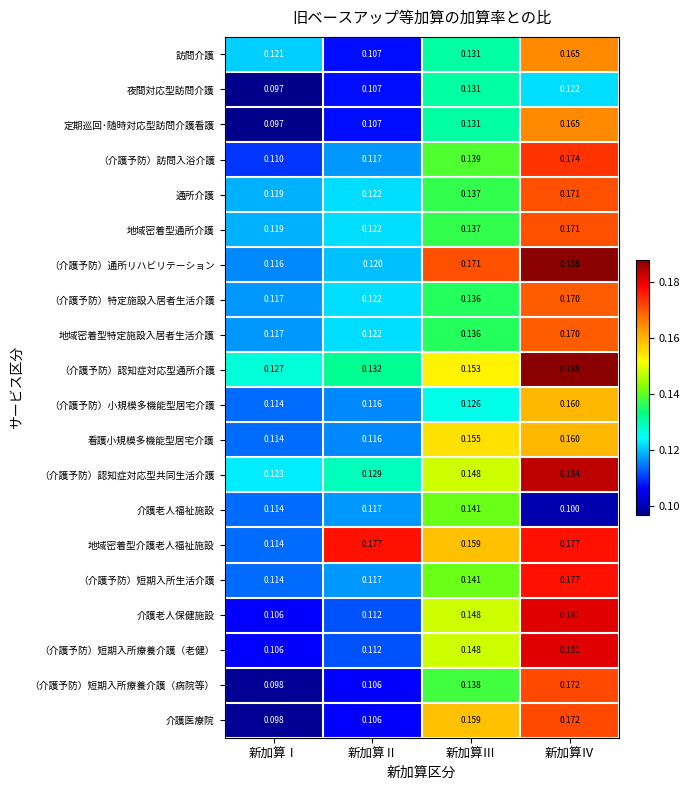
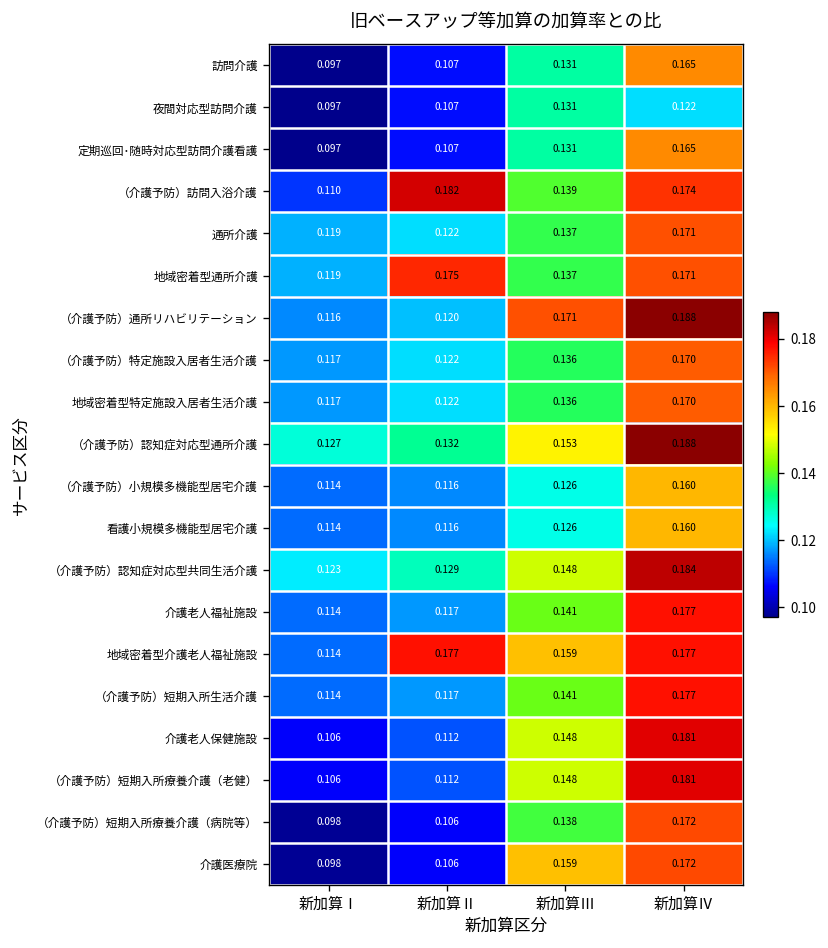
  {
    "訪問介護": {
-     "新加算Ⅰ": 0.121,
+     "新加算Ⅰ": 0.097,
      "新加算Ⅱ": 0.107,
      "新加算Ⅲ": 0.131,
      "新加算Ⅳ": 0.165
    },
    "夜間対応型訪問介護": {
      "新加算Ⅰ": 0.097,
      "新加算Ⅱ": 0.107,
      "新加算Ⅲ": 0.131,
      "新加算Ⅳ": 0.122
    },
    "定期巡回･随時対応型訪問介護看護": {
      "新加算Ⅰ": 0.097,
      "新加算Ⅱ": 0.107,
      "新加算Ⅲ": 0.131,
      "新加算Ⅳ": 0.165
    },
    "（介護予防）訪問入浴介護": {
      "新加算Ⅰ": 0.110,
-     "新加算Ⅱ": 0.117,
+     "新加算Ⅱ": 0.182,
      "新加算Ⅲ": 0.139,
      "新加算Ⅳ": 0.174
    },
    "通所介護": {
      "新加算Ⅰ": 0.119,
      "新加算Ⅱ": 0.122,
      "新加算Ⅲ": 0.137,
      "新加算Ⅳ": 0.171
    },
    "地域密着型通所介護": {
      "新加算Ⅰ": 0.119,
-     "新加算Ⅱ": 0.122,
+     "新加算Ⅱ": 0.175,
      "新加算Ⅲ": 0.137,
      "新加算Ⅳ": 0.171
    },
    "（介護予防）通所リハビリテーション": {
      "新加算Ⅰ": 0.116,
      "新加算Ⅱ": 0.120,
      "新加算Ⅲ": 0.171,
      "新加算Ⅳ": 0.188
    },
    "（介護予防）特定施設入居者生活介護": {
      "新加算Ⅰ": 0.117,
      "新加算Ⅱ": 0.122,
      "新加算Ⅲ": 0.136,
      "新加算Ⅳ": 0.170
    },
    "地域密着型特定施設入居者生活介護": {
      "新加算Ⅰ": 0.117,
      "新加算Ⅱ": 0.122,
      "新加算Ⅲ": 0.136,
      "新加算Ⅳ": 0.170
    },
    "（介護予防）認知症対応型通所介護": {
      "新加算Ⅰ": 0.127,
      "新加算Ⅱ": 0.132,
      "新加算Ⅲ": 0.153,
      "新加算Ⅳ": 0.188
    },
    "（介護予防）小規模多機能型居宅介護": {
      "新加算Ⅰ": 0.114,
      "新加算Ⅱ": 0.116,
      "新加算Ⅲ": 0.126,
      "新加算Ⅳ": 0.160
    },
    "看護小規模多機能型居宅介護": {
      "新加算Ⅰ": 0.114,
      "新加算Ⅱ": 0.116,
-     "新加算Ⅲ": 0.155,
+     "新加算Ⅲ": 0.126,
      "新加算Ⅳ": 0.160
    },
    "（介護予防）認知症対応型共同生活介護": {
      "新加算Ⅰ": 0.123,
      "新加算Ⅱ": 0.129,
      "新加算Ⅲ": 0.148,
      "新加算Ⅳ": 0.184
    },
    "介護老人福祉施設": {
      "新加算Ⅰ": 0.114,
      "新加算Ⅱ": 0.117,
      "新加算Ⅲ": 0.141,
-     "新加算Ⅳ": 0.100
+     "新加算Ⅳ": 0.177
    },
    "地域密着型介護老人福祉施設": {
      "新加算Ⅰ": 0.114,
      "新加算Ⅱ": 0.177,
      "新加算Ⅲ": 0.159,
      "新加算Ⅳ": 0.177
    },
    "（介護予防）短期入所生活介護": {
      "新加算Ⅰ": 0.114,
      "新加算Ⅱ": 0.117,
      "新加算Ⅲ": 0.141,
      "新加算Ⅳ": 0.177
    },
    "介護老人保健施設": {
      "新加算Ⅰ": 0.106,
      "新加算Ⅱ": 0.112,
      "新加算Ⅲ": 0.148,
      "新加算Ⅳ": 0.181
    },
    "（介護予防）短期入所療養介護（老健）": {
      "新加算Ⅰ": 0.106,
      "新加算Ⅱ": 0.112,
      "新加算Ⅲ": 0.148,
      "新加算Ⅳ": 0.181
    },
    "（介護予防）短期入所療養介護（病院等）": {
      "新加算Ⅰ": 0.098,
      "新加算Ⅱ": 0.106,
      "新加算Ⅲ": 0.138,
      "新加算Ⅳ": 0.172
    },
    "介護医療院": {
      "新加算Ⅰ": 0.098,
      "新加算Ⅱ": 0.106,
      "新加算Ⅲ": 0.159,
      "新加算Ⅳ": 0.172
    }
  }
